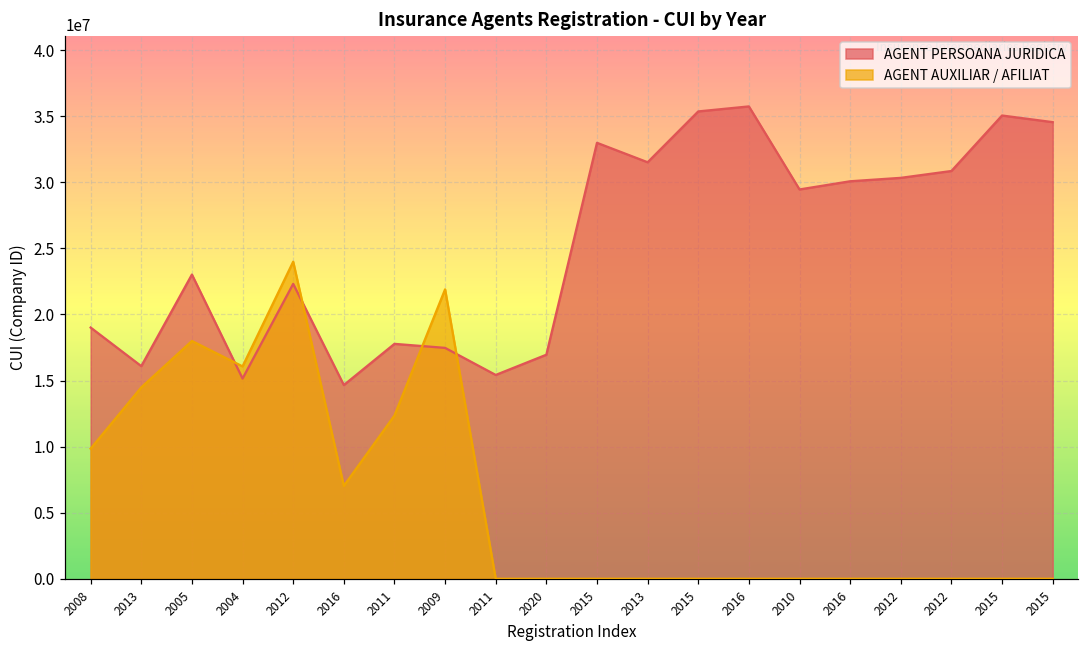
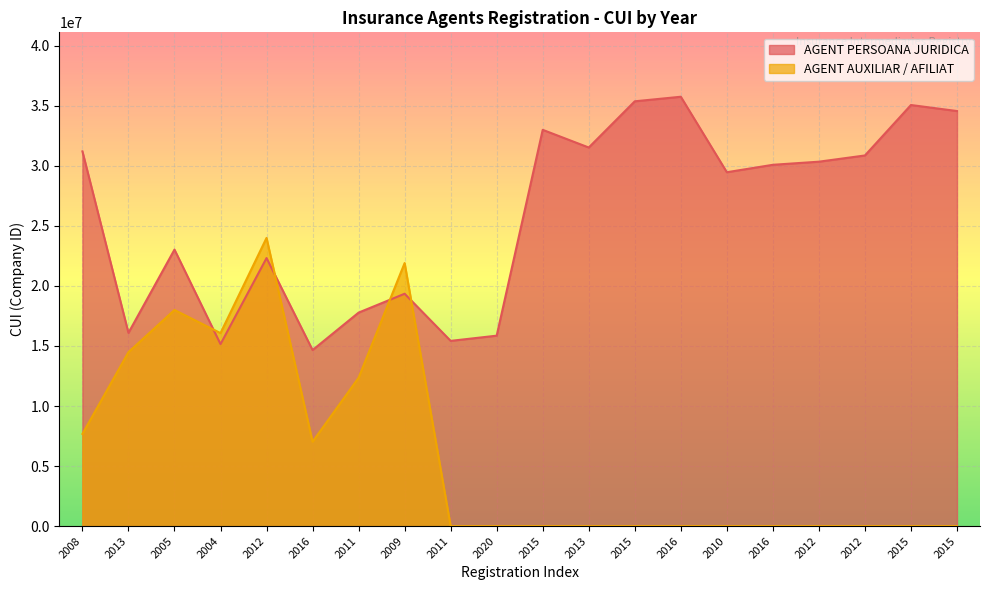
  {
    "AGENT PERSOANA JURIDICA": {
-     "2008": 19000000,
+     "2008": 31200000,
      "2005": 23000000,
      "2004": 15100000,
-     "2009": 17500000,
-     "2020": 17000000,
+     "2009": 19300000,
+     "2020": 15900000,
      "2010": 29500000
    },
    "AGENT AUXILIAR / AFILIAT": {
-     "2008": 9800000,
+     "2008": 7700000,
      "2005": 18000000,
      "2004": 16100000,
      "2009": 21900000,
      "2020": 0,
      "2010": 0
    }
  }
